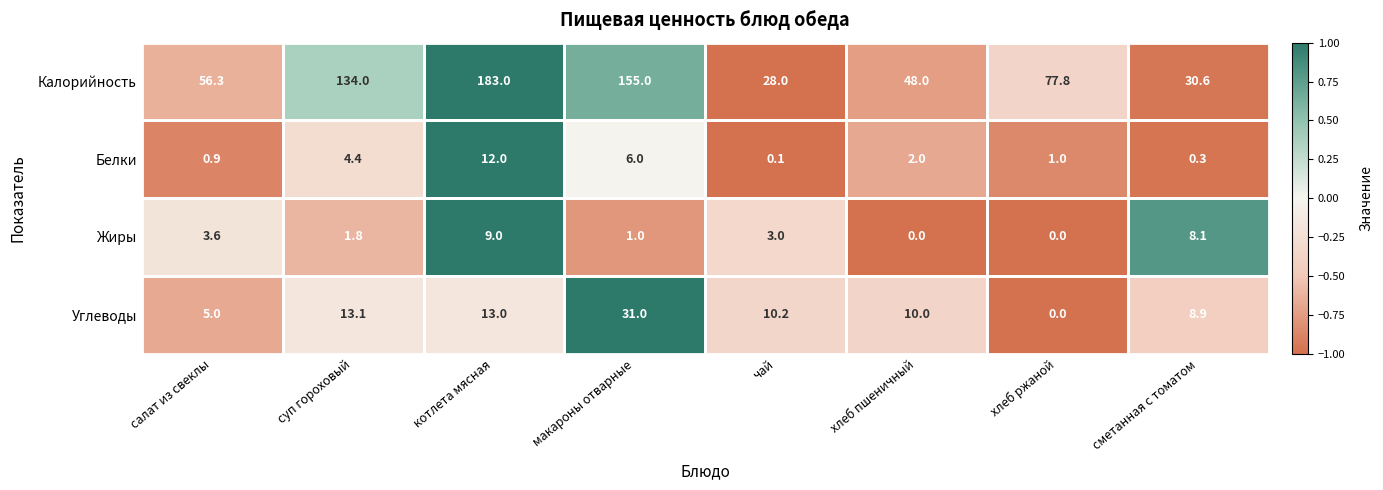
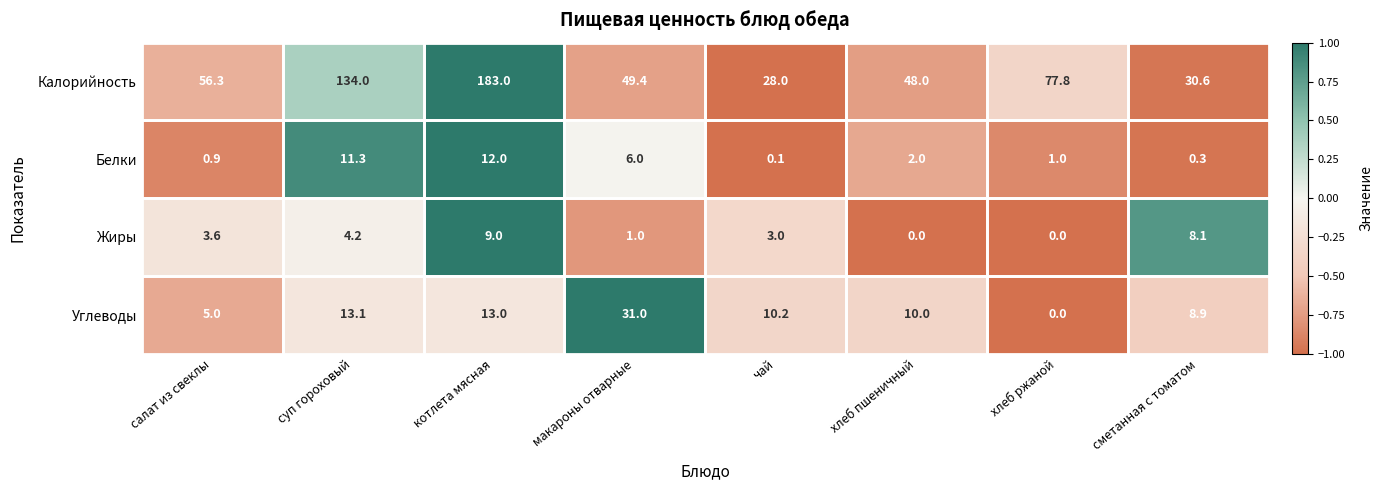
  {
    "Калорийность": {
      "салат из свеклы": 56.3,
      "суп гороховый": 134.0,
      "котлета мясная": 183.0,
-     "макароны отварные": 155.0,
+     "макароны отварные": 49.4,
      "чай": 28.0,
      "хлеб пшеничный": 48.0,
      "хлеб ржаной": 77.8,
      "сметанная с томатом": 30.6
    },
    "Белки": {
      "салат из свеклы": 0.9,
-     "суп гороховый": 4.4,
+     "суп гороховый": 11.3,
      "котлета мясная": 12.0,
      "макароны отварные": 6.0,
      "чай": 0.1,
      "хлеб пшеничный": 2.0,
      "хлеб ржаной": 1.0,
      "сметанная с томатом": 0.3
    },
    "Жиры": {
      "салат из свеклы": 3.6,
-     "суп гороховый": 1.8,
+     "суп гороховый": 4.2,
      "котлета мясная": 9.0,
      "макароны отварные": 1.0,
      "чай": 3.0,
      "хлеб пшеничный": 0.0,
      "хлеб ржаной": 0.0,
      "сметанная с томатом": 8.1
    },
    "Углеводы": {
      "салат из свеклы": 5.0,
      "суп гороховый": 13.1,
      "котлета мясная": 13.0,
      "макароны отварные": 31.0,
      "чай": 10.2,
      "хлеб пшеничный": 10.0,
      "хлеб ржаной": 0.0,
      "сметанная с томатом": 8.9
    }
  }
